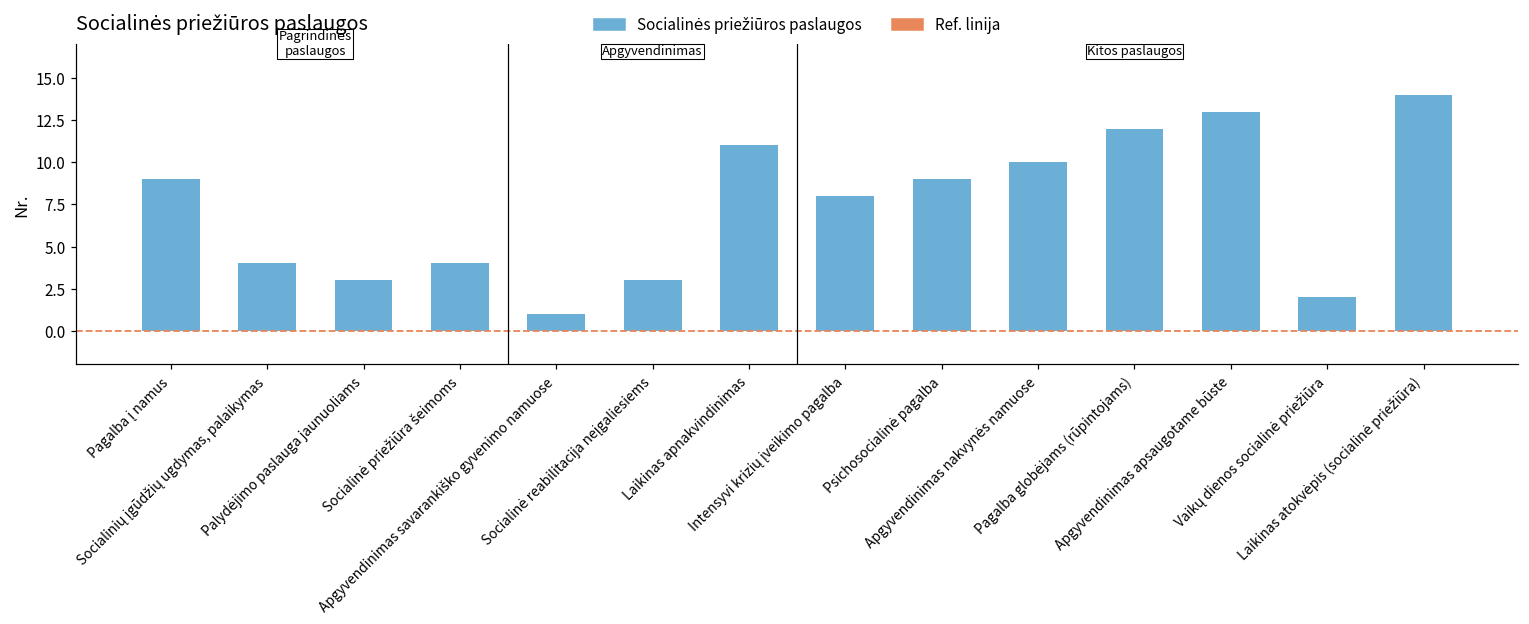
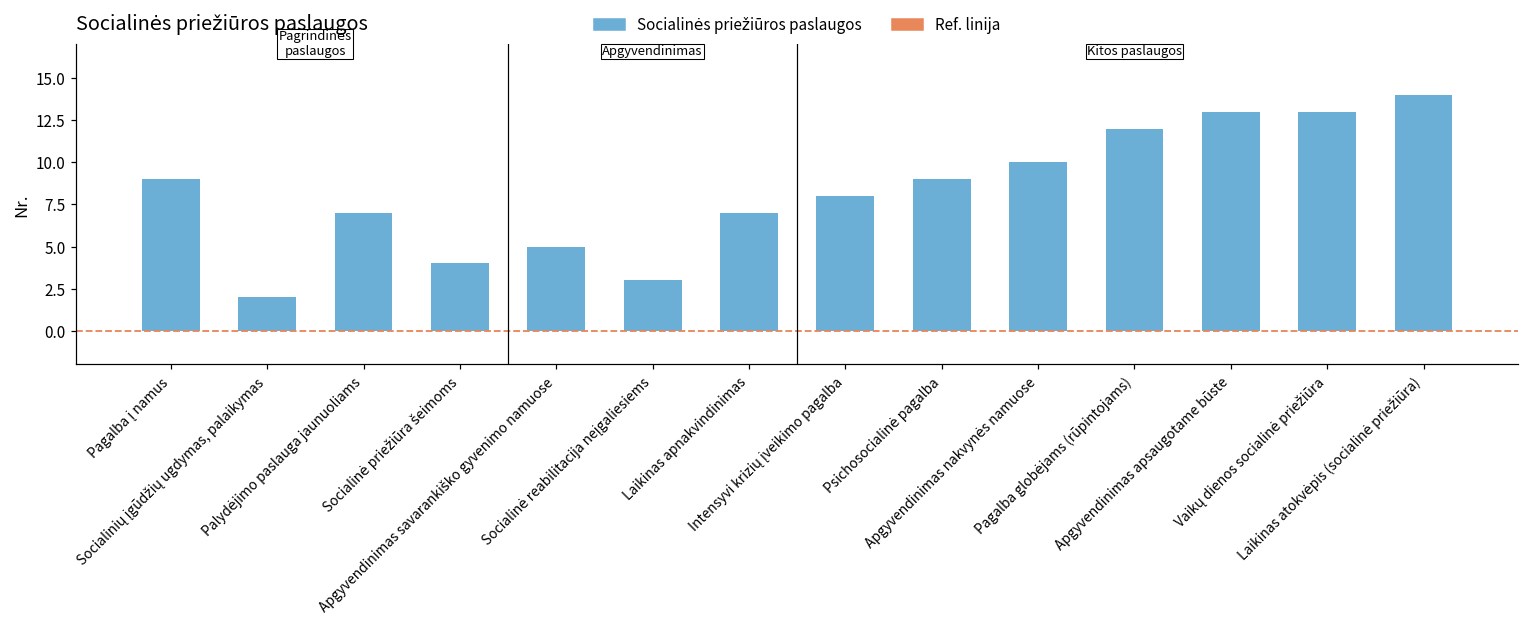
  {
    "Pagalba į namus": 9,
-   "Socialinių įgūdžių ugdymas, palaikymas": 4,
-   "Palydėjimo paslauga jaunuoliams": 3,
+   "Socialinių įgūdžių ugdymas, palaikymas": 2,
+   "Palydėjimo paslauga jaunuoliams": 7,
    "Socialinė priežiūra šeimoms": 4,
-   "Apgyvendinimas savarankiško gyvenimo namuose": 1,
+   "Apgyvendinimas savarankiško gyvenimo namuose": 5,
    "Socialinė reabilitacija neįgaliesiems": 3,
-   "Laikinas apnakvindinimas": 11,
+   "Laikinas apnakvindinimas": 7,
    "Intensyvi krizių įveikimo pagalba": 8,
    "Psichosocialinė pagalba": 9,
    "Apgyvendinimas nakvynės namuose": 10,
    "Pagalba globėjams (rūpintojams)": 12,
    "Apgyvendinimas apsaugotame būste": 13,
-   "Vaikų dienos socialinė priežiūra": 2,
+   "Vaikų dienos socialinė priežiūra": 13,
    "Laikinas atokvėpis (socialinė priežiūra)": 14
  }
